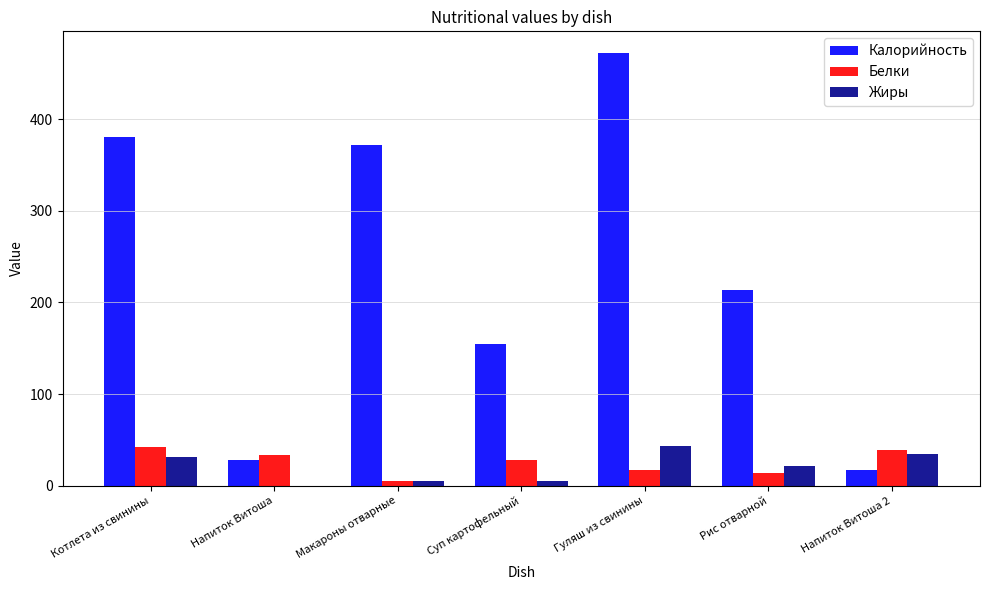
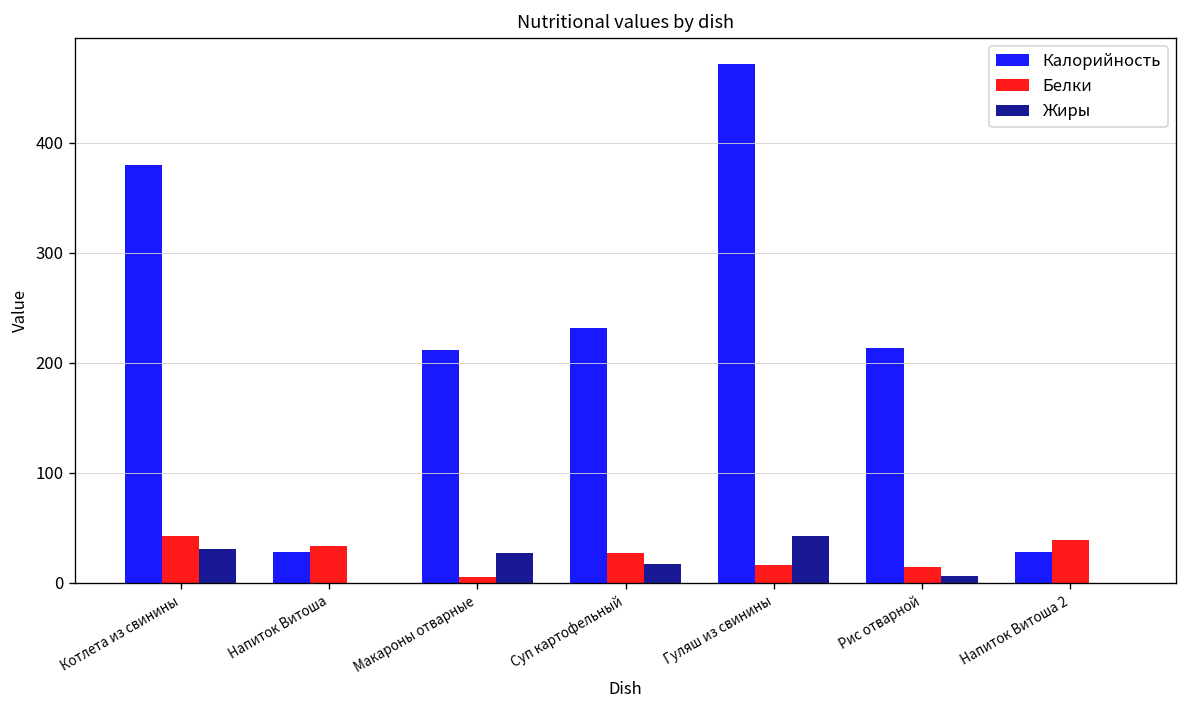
  {
    "Калорийность": {
      "Котлета из свинины": 380,
      "Напиток Витоша": 30,
-     "Макароны отварные": 370,
-     "Суп картофельный": 150,
+     "Макароны отварные": 210,
+     "Суп картофельный": 230,
      "Гуляш из свинины": 470,
      "Рис отварной": 210,
-     "Напиток Витоша 2": 20
+     "Напиток Витоша 2": 30
    },
    "Белки": {
      "Котлета из свинины": 40,
      "Напиток Витоша": 30,
      "Макароны отварные": 10,
      "Суп картофельный": 30,
      "Гуляш из свинины": 20,
      "Рис отварной": 10,
      "Напиток Витоша 2": 40
    },
    "Жиры": {
      "Котлета из свинины": 30,
-     "Макароны отварные": 0,
-     "Суп картофельный": 10,
+     "Макароны отварные": 30,
+     "Суп картофельный": 20,
      "Гуляш из свинины": 40,
-     "Рис отварной": 20,
-     "Напиток Витоша 2": 40
+     "Рис отварной": 10,
+     "Напиток Витоша 2": 0
    }
  }
